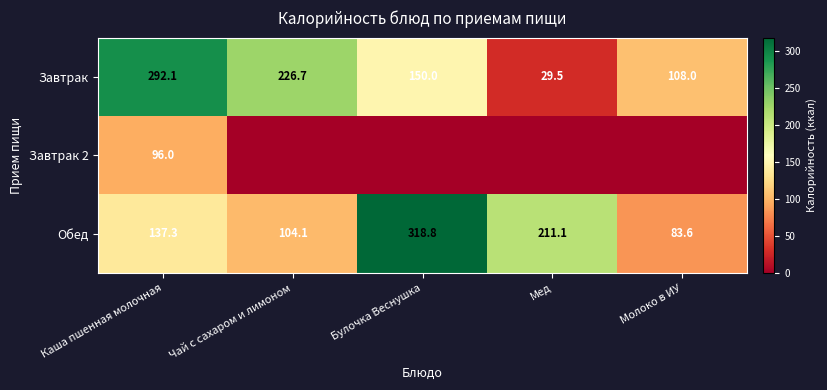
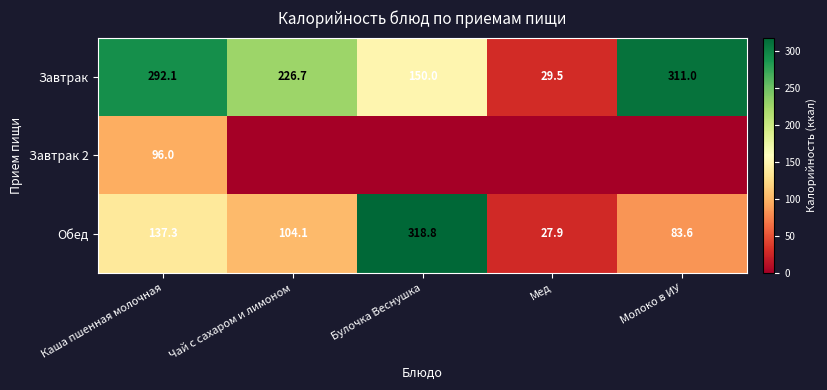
  {
    "Завтрак": {
      "Каша пшенная молочная": 292.1,
      "Чай с сахаром и лимоном": 226.7,
      "Булочка Веснушка": 150.0,
      "Мед": 29.5,
-     "Молоко в ИУ": 108.0
+     "Молоко в ИУ": 311.0
    },
    "Завтрак 2": {
      "Каша пшенная молочная": 96.0
    },
    "Обед": {
      "Каша пшенная молочная": 137.3,
      "Чай с сахаром и лимоном": 104.1,
      "Булочка Веснушка": 318.8,
-     "Мед": 211.1,
+     "Мед": 27.9,
      "Молоко в ИУ": 83.6
    }
  }
